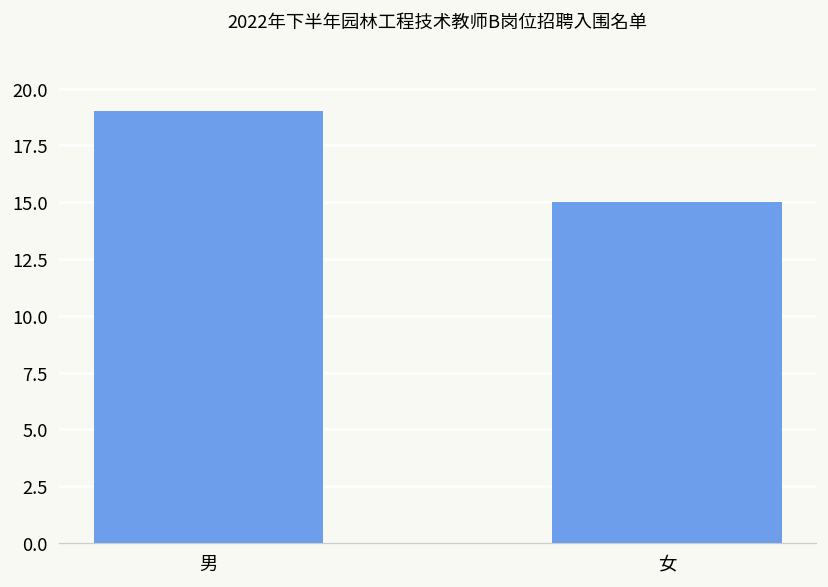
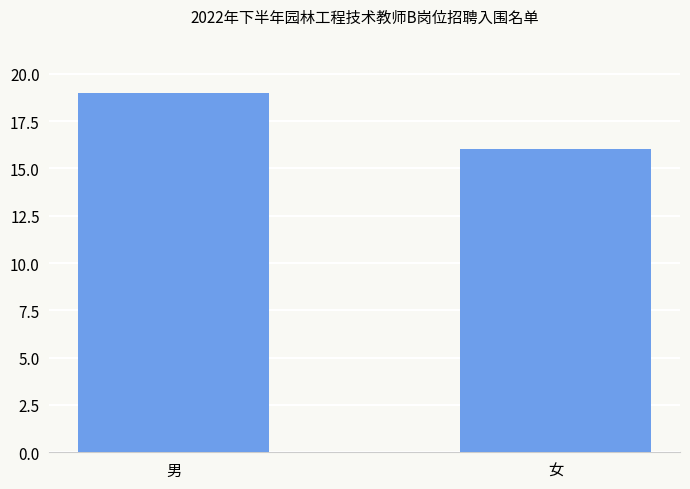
  {
    "男": 19,
-   "女": 15
+   "女": 16
  }
